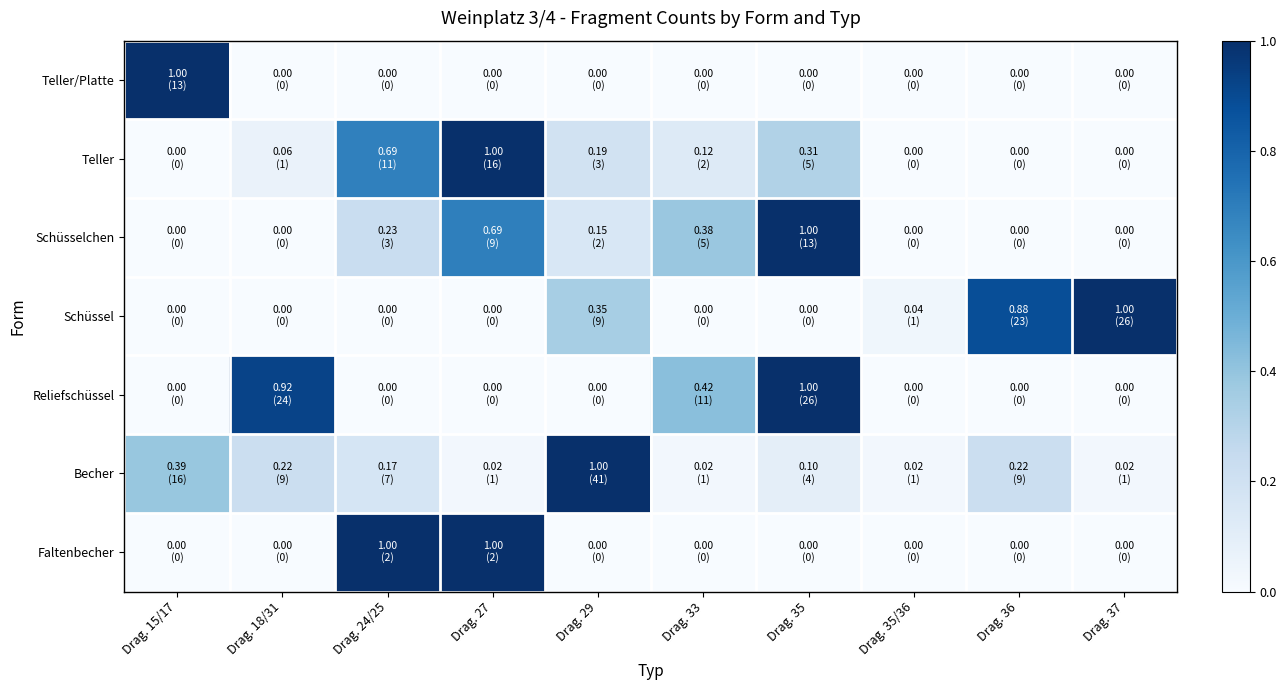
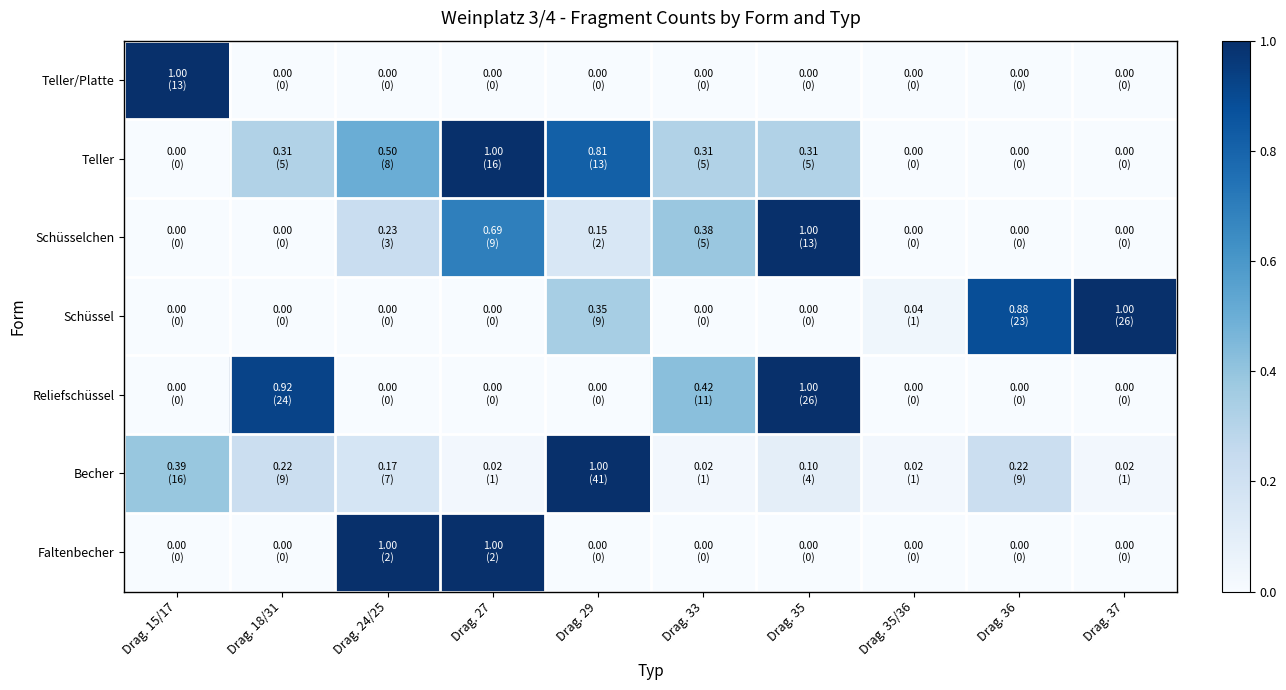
  {
    "Teller": {
-     "Drag. 18/31": "0.06 (1)",
-     "Drag. 24/25": "0.69 (11)",
-     "Drag. 29": "0.19 (3)",
-     "Drag. 33": "0.12 (2)"
+     "Drag. 18/31": "0.31 (5)",
+     "Drag. 24/25": "0.50 (8)",
+     "Drag. 29": "0.81 (13)",
+     "Drag. 33": "0.31 (5)"
    }
  }
